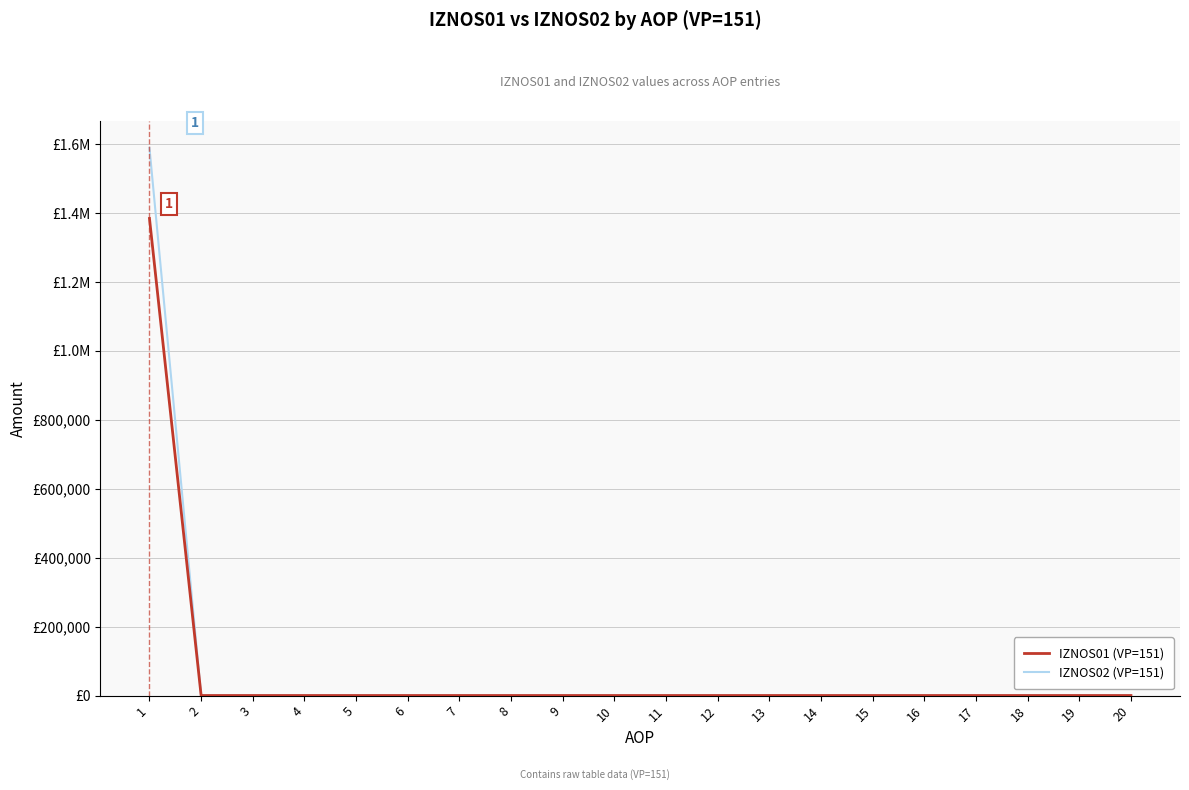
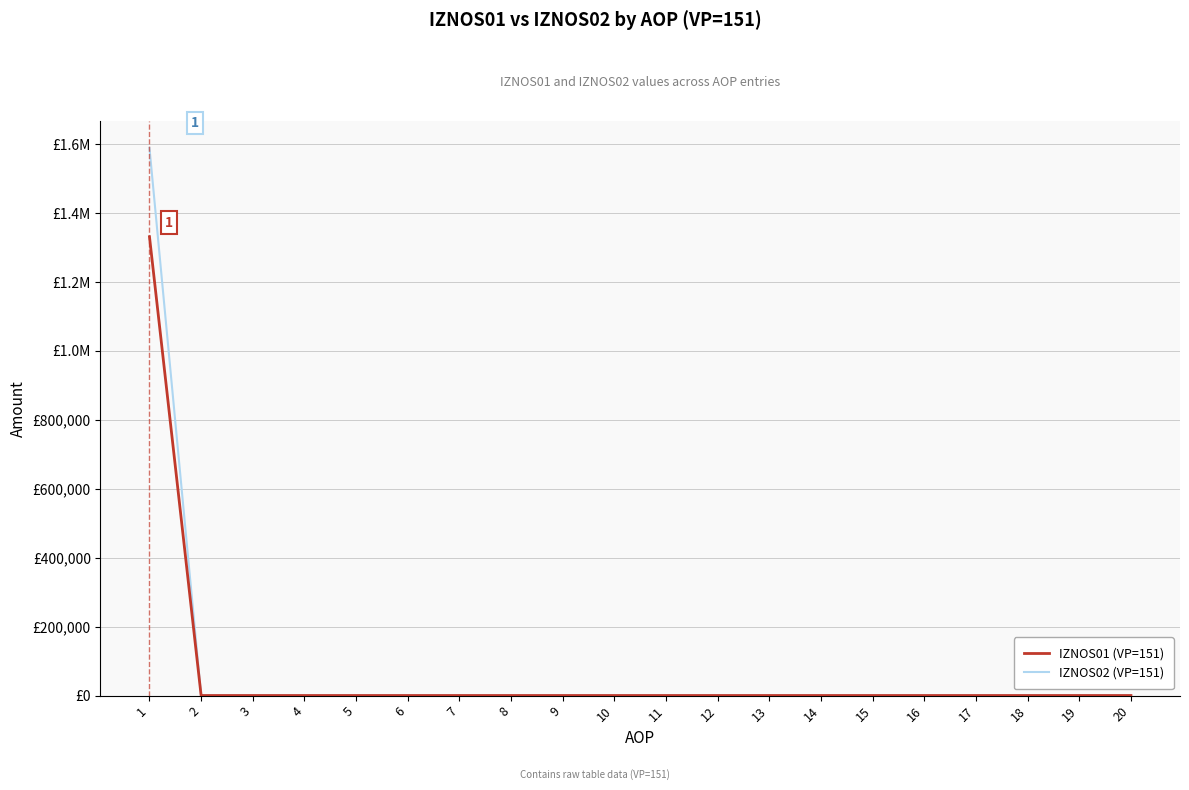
  {
    "IZNOS01 (VP=151)": {
-     "1": "£1,380,000"
+     "1": "£1,330,000"
    },
    "IZNOS02 (VP=151)": {
      "1": "£1,590,000"
    }
  }
